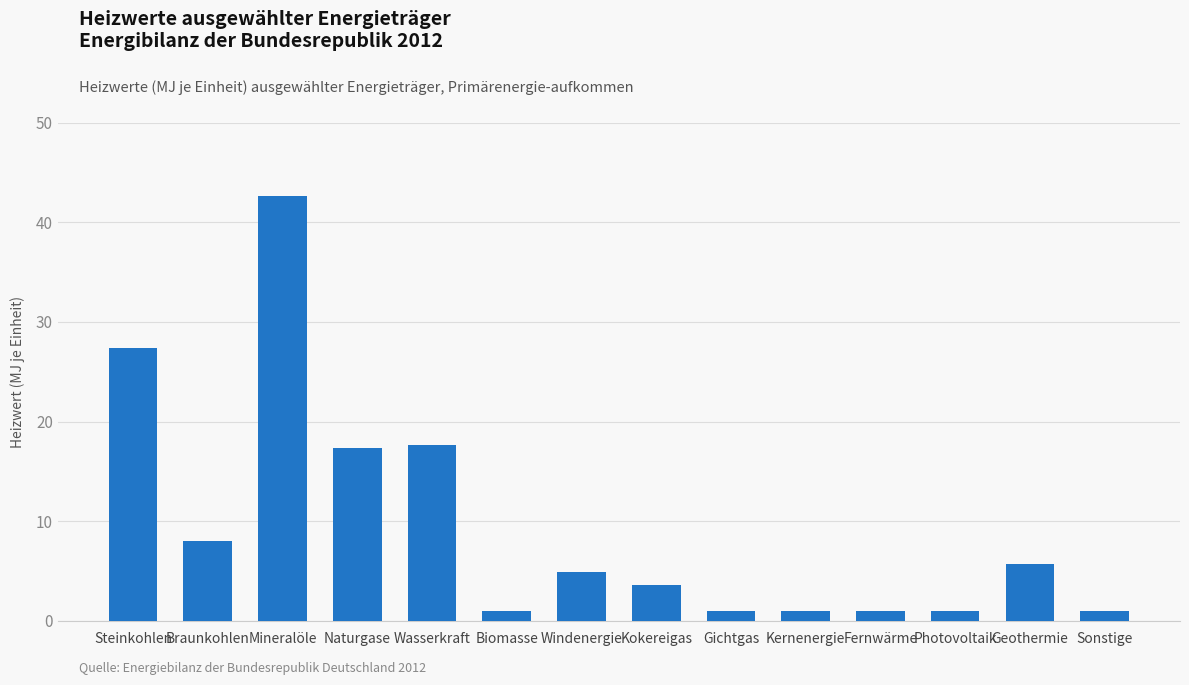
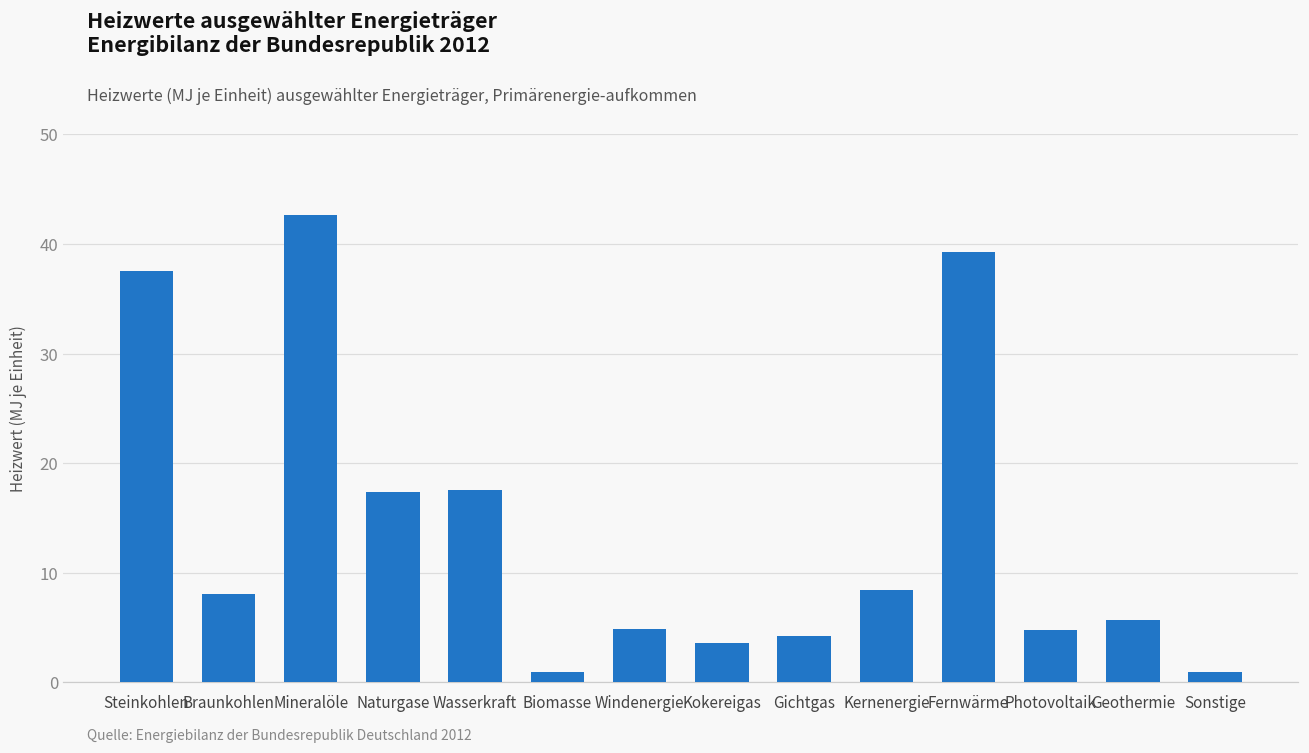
  {
-   "Steinkohlen": 27,
+   "Steinkohlen": 38,
    "Braunkohlen": 8,
    "Mineralöle": 43,
    "Naturgase": 17,
    "Wasserkraft": 18,
    "Biomasse": 1,
    "Windenergie": 5,
    "Kokereigas": 4,
-   "Gichtgas": 1,
-   "Kernenergie": 1,
-   "Fernwärme": 1,
-   "Photovoltaik": 1,
+   "Gichtgas": 4,
+   "Kernenergie": 8,
+   "Fernwärme": 39,
+   "Photovoltaik": 5,
    "Geothermie": 6,
    "Sonstige": 1
  }
